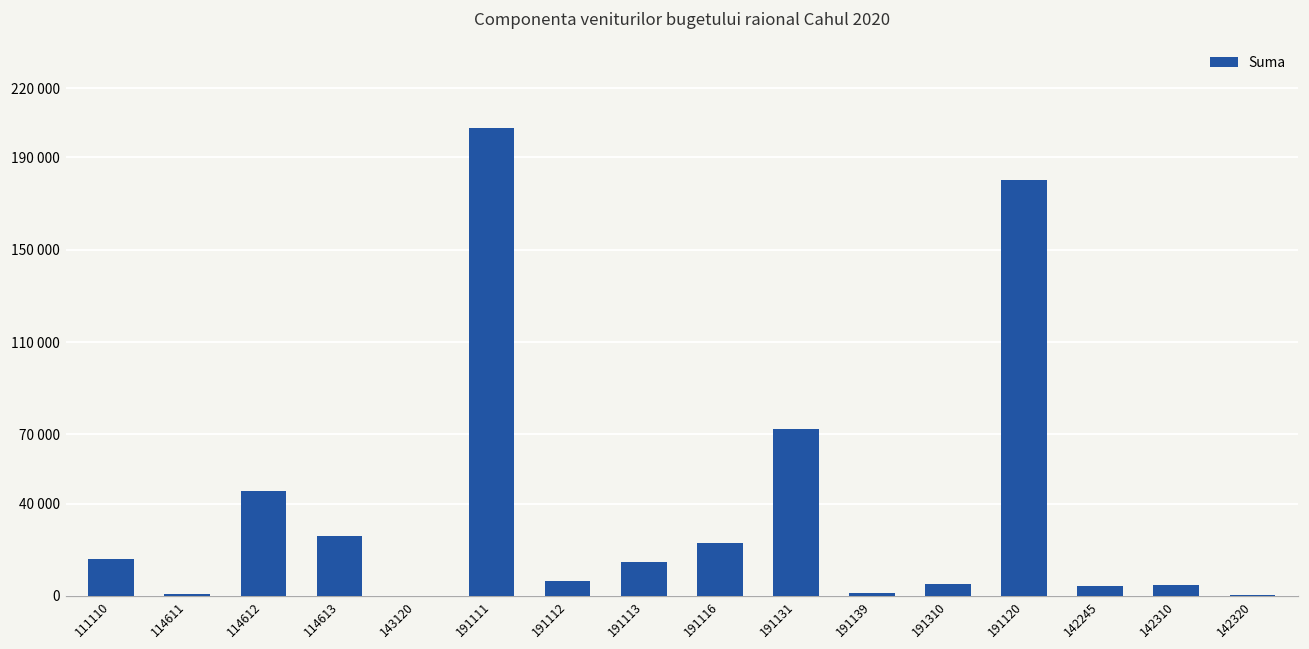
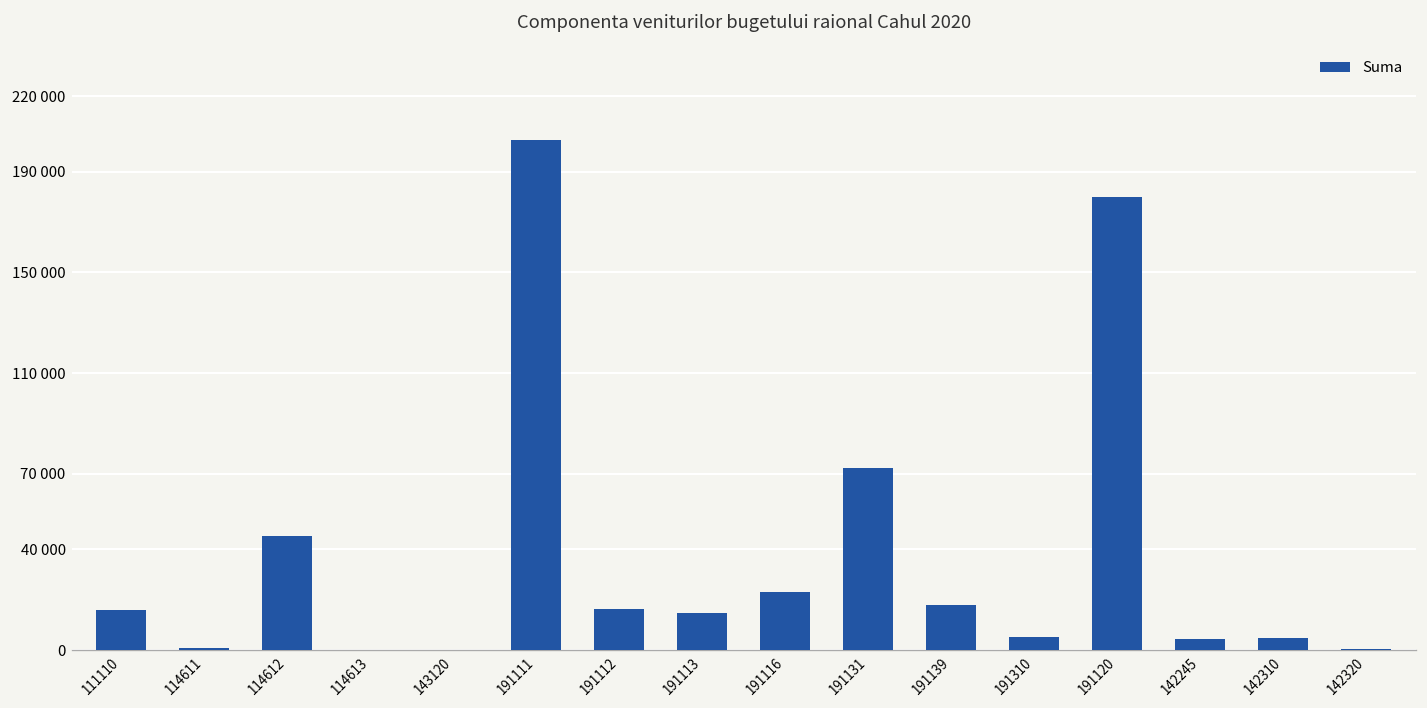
  {
    "111110": 16000,
    "114612": 45000,
-   "114613": 26000,
+   "114613": 0,
    "191111": 203000,
-   "191112": 6000,
+   "191112": 16000,
    "191113": 15000,
    "191116": 23000,
    "191131": 72000,
-   "191139": 1000,
+   "191139": 18000,
    "191310": 5000,
    "191120": 180000,
    "142245": 4000,
    "142310": 5000
  }
